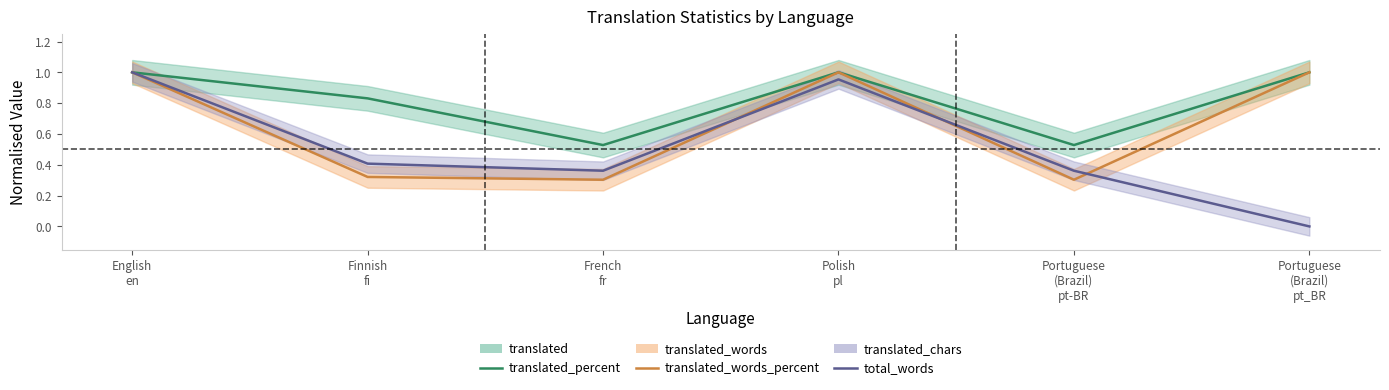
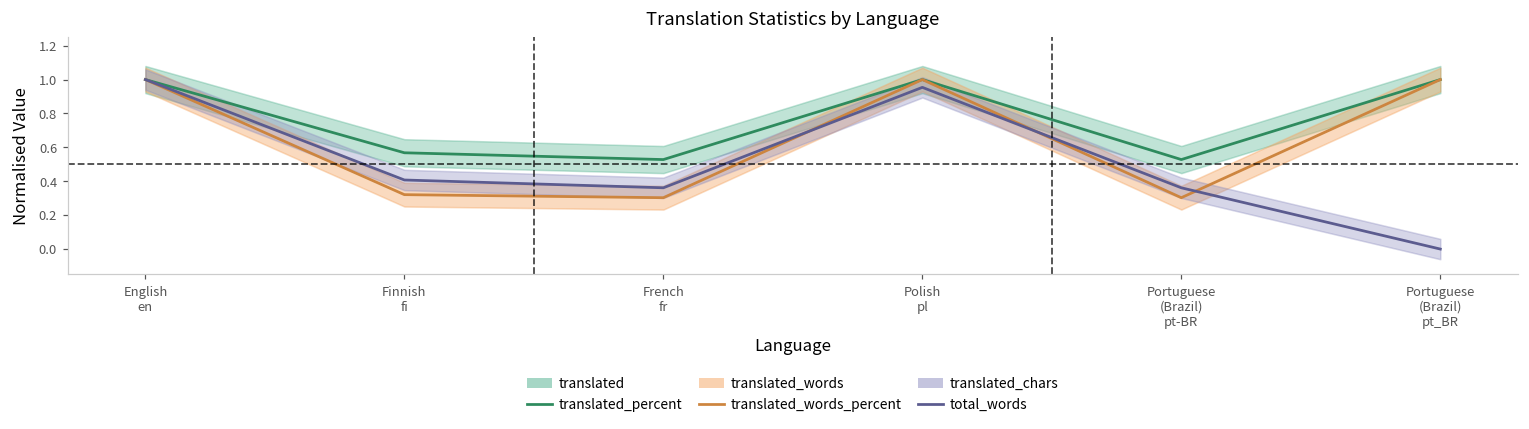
  {
    "translated_percent": {
-     "Finnish fi": 0.83,
+     "Finnish fi": 0.57,
      "French fr": 0.53,
      "Portuguese (Brazil) pt-BR": 0.53
    },
    "total_words": {
      "Finnish fi": 0.41,
      "Polish pl": 0.95,
      "Portuguese (Brazil) pt_BR": 0.00
    }
  }
